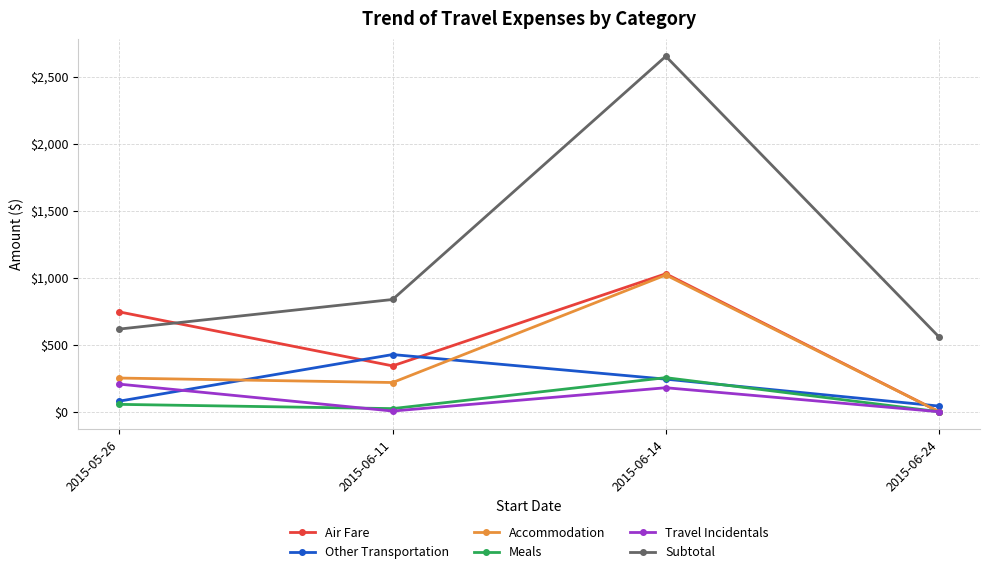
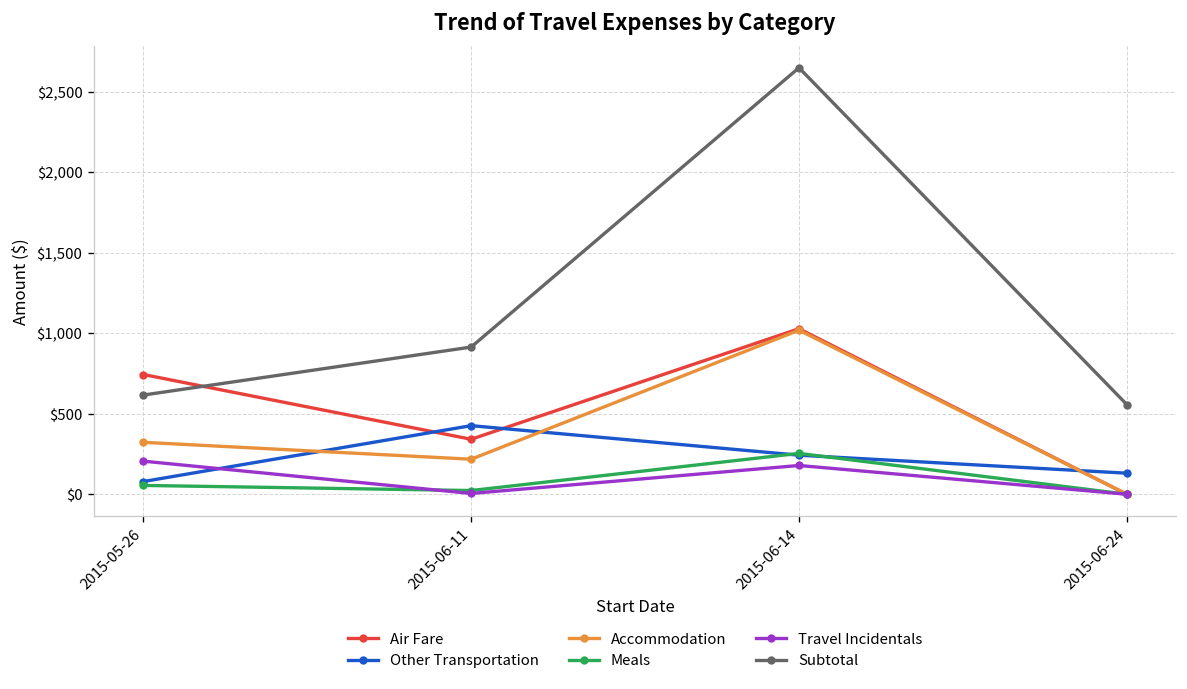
  {
    "Air Fare": {
      "2015-05-26": "$740",
      "2015-06-11": "$340"
    },
    "Other Transportation": {
      "2015-05-26": "$80",
      "2015-06-11": "$430",
-     "2015-06-24": "$40"
+     "2015-06-24": "$130"
    },
    "Accommodation": {
-     "2015-05-26": "$250",
+     "2015-05-26": "$320",
      "2015-06-11": "$220"
    },
    "Meals": {
      "2015-05-26": "$50"
    },
    "Travel Incidentals": {
      "2015-05-26": "$210",
      "2015-06-14": "$180"
    },
    "Subtotal": {
      "2015-05-26": "$620",
-     "2015-06-11": "$840",
+     "2015-06-11": "$910",
      "2015-06-14": "$2,650",
      "2015-06-24": "$560"
    }
  }
